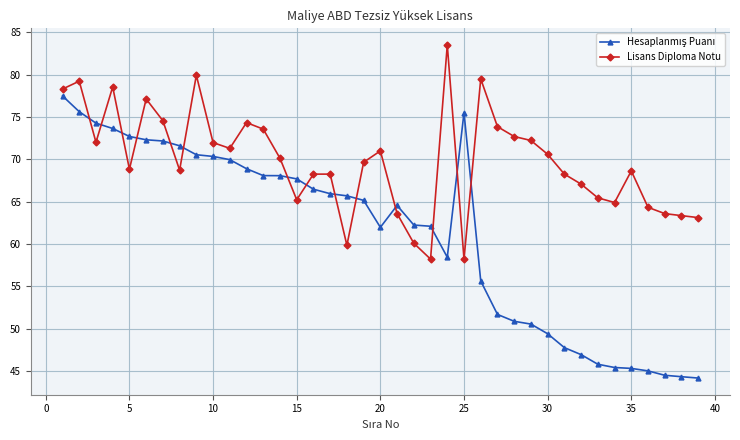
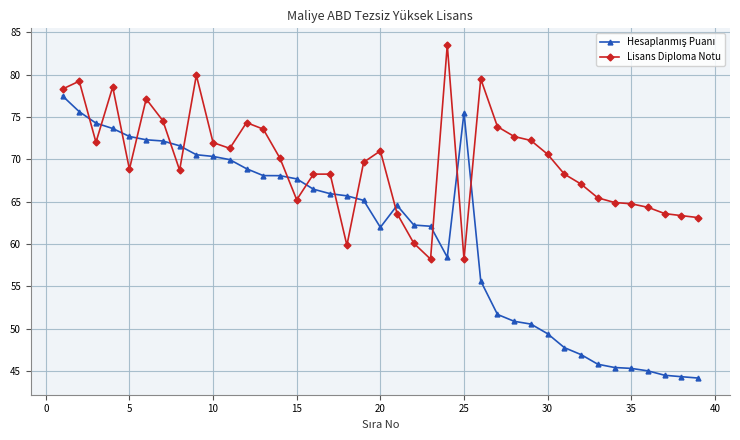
  {
    "Hesaplanmış Puanı": {
      "5": 73,
      "10": 70,
      "15": 68,
      "20": 62,
      "25": 76,
      "30": 49,
      "35": 45
    },
    "Lisans Diploma Notu": {
      "5": 69,
      "10": 72,
      "15": 65,
      "20": 71,
      "25": 58,
      "30": 71,
-     "35": 69
+     "35": 65
    }
  }
